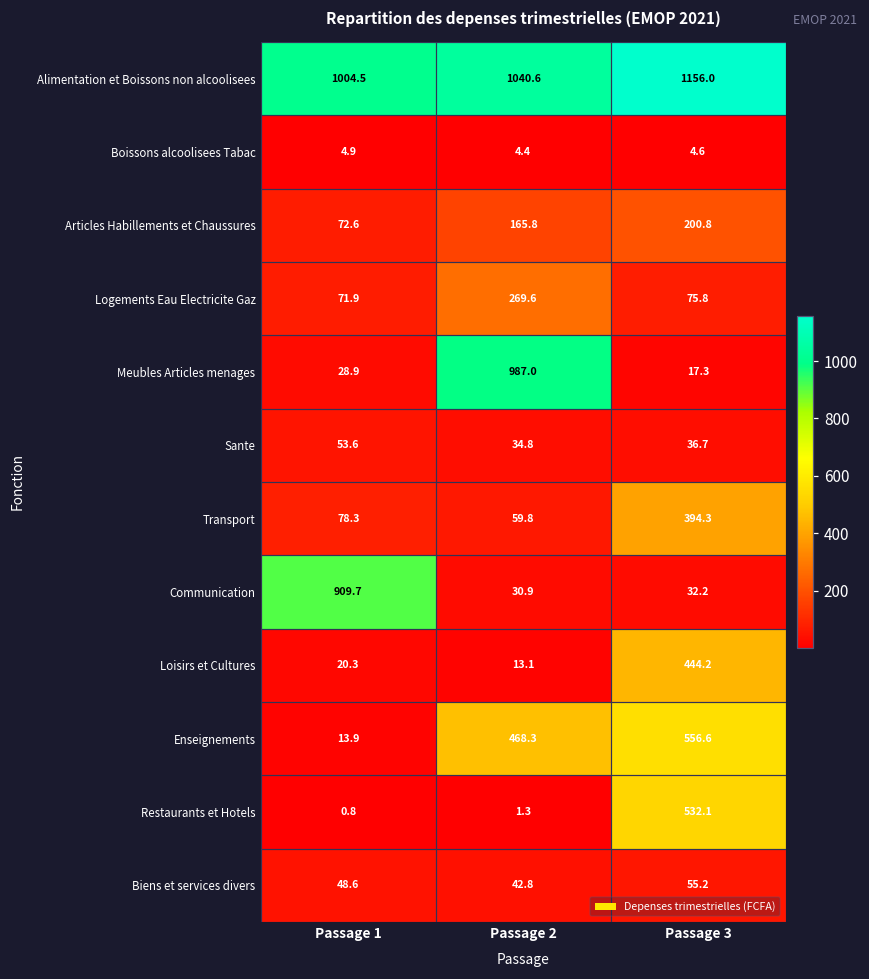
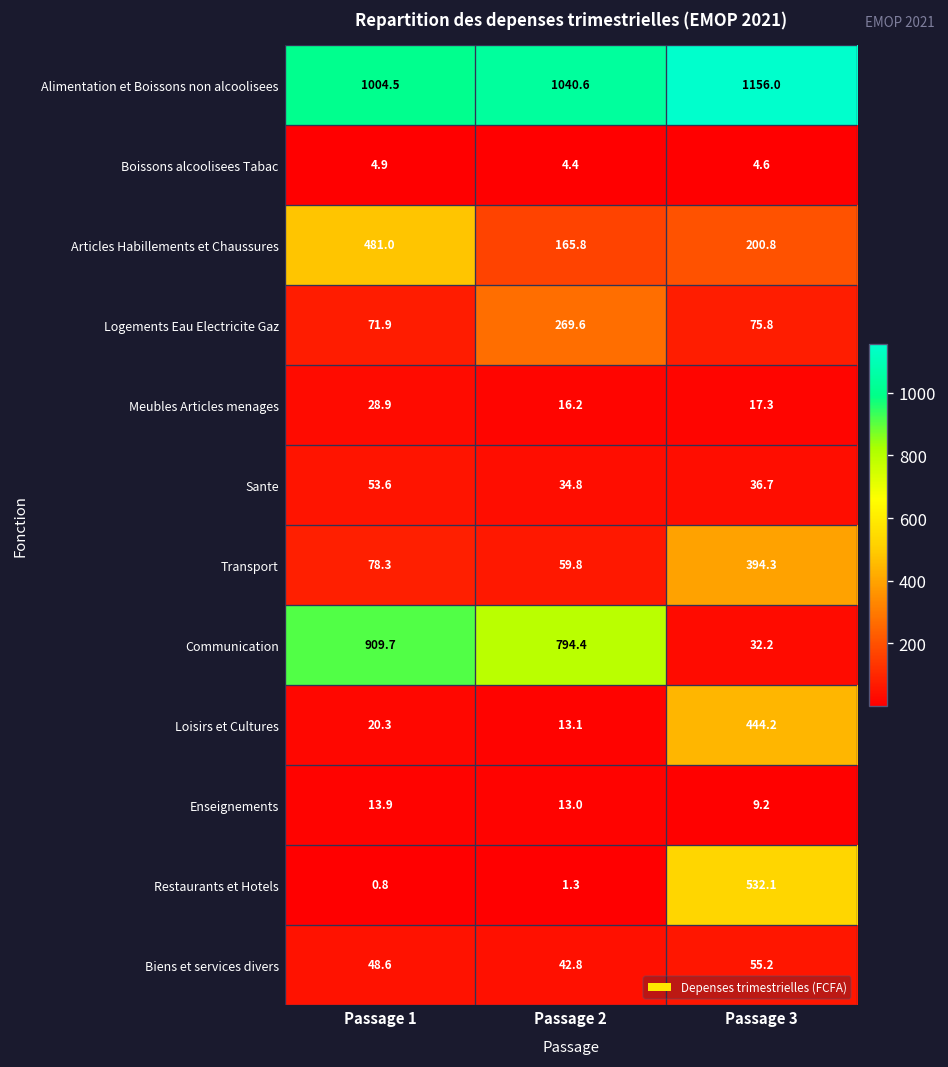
  {
    "Alimentation et Boissons non alcoolisees": {
      "Passage 1": 1004.5,
      "Passage 2": 1040.6,
      "Passage 3": 1156.0
    },
    "Boissons alcoolisees Tabac": {
      "Passage 1": 4.9,
      "Passage 2": 4.4,
      "Passage 3": 4.6
    },
    "Articles Habillements et Chaussures": {
-     "Passage 1": 72.6,
+     "Passage 1": 481.0,
      "Passage 2": 165.8,
      "Passage 3": 200.8
    },
    "Logements Eau Electricite Gaz": {
      "Passage 1": 71.9,
      "Passage 2": 269.6,
      "Passage 3": 75.8
    },
    "Meubles Articles menages": {
      "Passage 1": 28.9,
-     "Passage 2": 987.0,
+     "Passage 2": 16.2,
      "Passage 3": 17.3
    },
    "Sante": {
      "Passage 1": 53.6,
      "Passage 2": 34.8,
      "Passage 3": 36.7
    },
    "Transport": {
      "Passage 1": 78.3,
      "Passage 2": 59.8,
      "Passage 3": 394.3
    },
    "Communication": {
      "Passage 1": 909.7,
-     "Passage 2": 30.9,
+     "Passage 2": 794.4,
      "Passage 3": 32.2
    },
    "Loisirs et Cultures": {
      "Passage 1": 20.3,
      "Passage 2": 13.1,
      "Passage 3": 444.2
    },
    "Enseignements": {
      "Passage 1": 13.9,
-     "Passage 2": 468.3,
-     "Passage 3": 556.6
+     "Passage 2": 13.0,
+     "Passage 3": 9.2
    },
    "Restaurants et Hotels": {
      "Passage 1": 0.8,
      "Passage 2": 1.3,
      "Passage 3": 532.1
    },
    "Biens et services divers": {
      "Passage 1": 48.6,
      "Passage 2": 42.8,
      "Passage 3": 55.2
    }
  }
